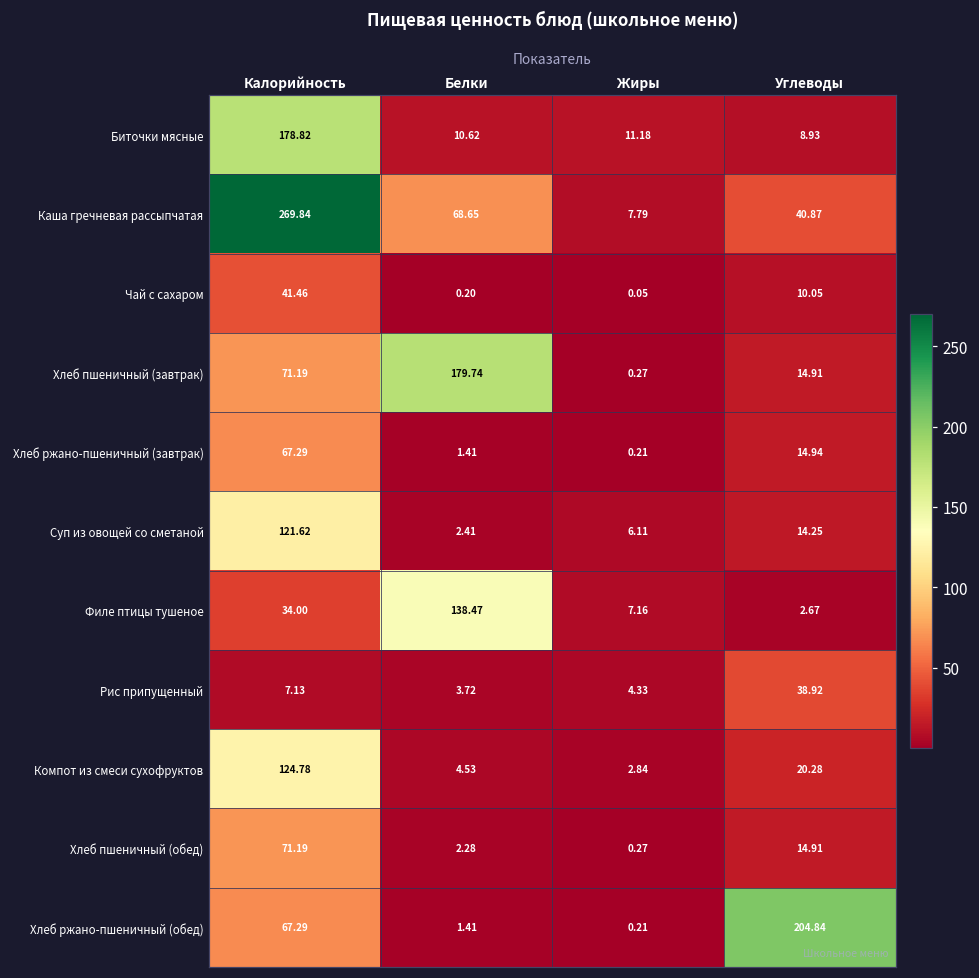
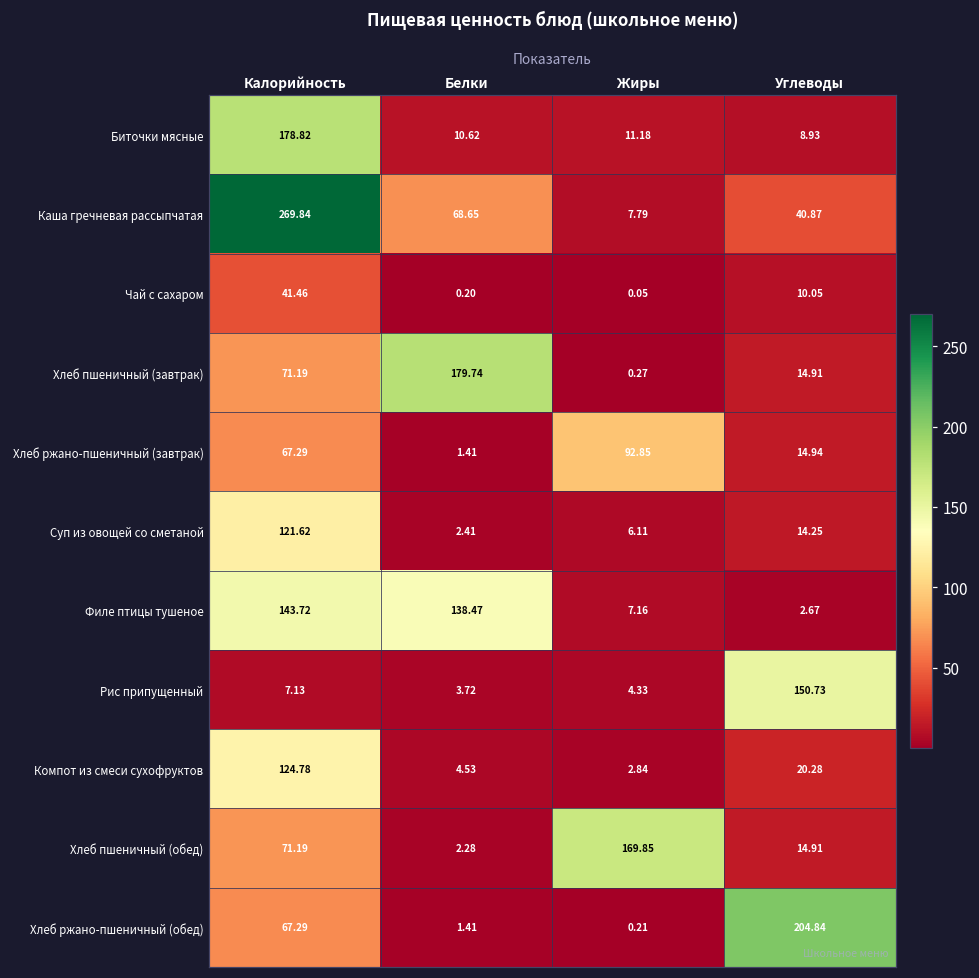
  {
    "Биточки мясные": {
      "Калорийность": 178.82,
      "Белки": 10.62,
      "Жиры": 11.18,
      "Углеводы": 8.93
    },
    "Каша гречневая рассыпчатая": {
      "Калорийность": 269.84,
      "Белки": 68.65,
      "Жиры": 7.79,
      "Углеводы": 40.87
    },
    "Чай с сахаром": {
      "Калорийность": 41.46,
      "Белки": 0.20,
      "Жиры": 0.05,
      "Углеводы": 10.05
    },
    "Хлеб пшеничный (завтрак)": {
      "Калорийность": 71.19,
      "Белки": 179.74,
      "Жиры": 0.27,
      "Углеводы": 14.91
    },
    "Хлеб ржано-пшеничный (завтрак)": {
      "Калорийность": 67.29,
      "Белки": 1.41,
-     "Жиры": 0.21,
+     "Жиры": 92.85,
      "Углеводы": 14.94
    },
    "Суп из овощей со сметаной": {
      "Калорийность": 121.62,
      "Белки": 2.41,
      "Жиры": 6.11,
      "Углеводы": 14.25
    },
    "Филе птицы тушеное": {
-     "Калорийность": 34.00,
+     "Калорийность": 143.72,
      "Белки": 138.47,
      "Жиры": 7.16,
      "Углеводы": 2.67
    },
    "Рис припущенный": {
      "Калорийность": 7.13,
      "Белки": 3.72,
      "Жиры": 4.33,
-     "Углеводы": 38.92
+     "Углеводы": 150.73
    },
    "Компот из смеси сухофруктов": {
      "Калорийность": 124.78,
      "Белки": 4.53,
      "Жиры": 2.84,
      "Углеводы": 20.28
    },
    "Хлеб пшеничный (обед)": {
      "Калорийность": 71.19,
      "Белки": 2.28,
-     "Жиры": 0.27,
+     "Жиры": 169.85,
      "Углеводы": 14.91
    },
    "Хлеб ржано-пшеничный (обед)": {
      "Калорийность": 67.29,
      "Белки": 1.41,
      "Жиры": 0.21
    }
  }
